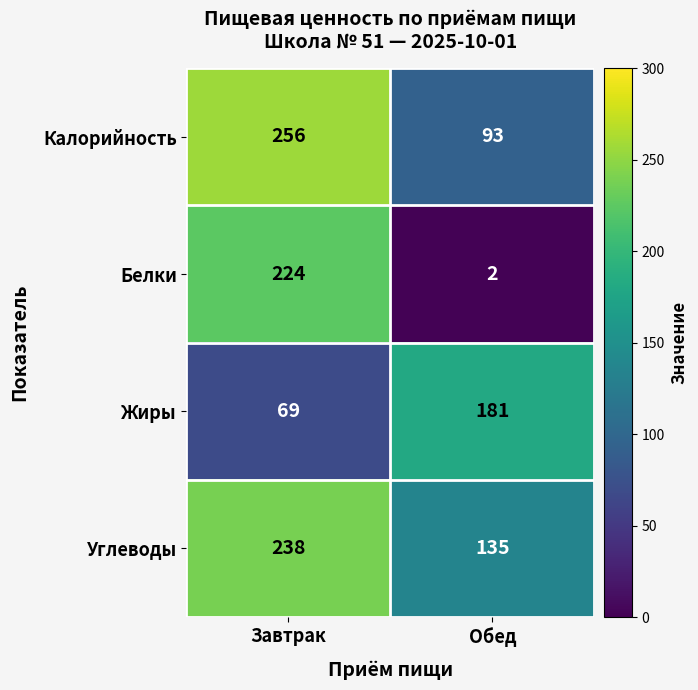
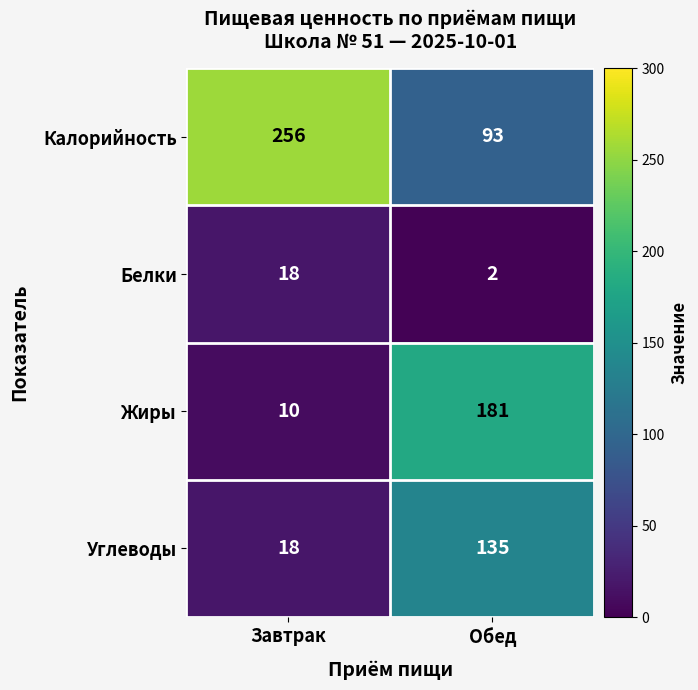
  {
    "Калорийность": {
      "Завтрак": 256,
      "Обед": 93
    },
    "Белки": {
-     "Завтрак": 224,
+     "Завтрак": 18,
      "Обед": 2
    },
    "Жиры": {
-     "Завтрак": 69,
+     "Завтрак": 10,
      "Обед": 181
    },
    "Углеводы": {
-     "Завтрак": 238,
+     "Завтрак": 18,
      "Обед": 135
    }
  }
